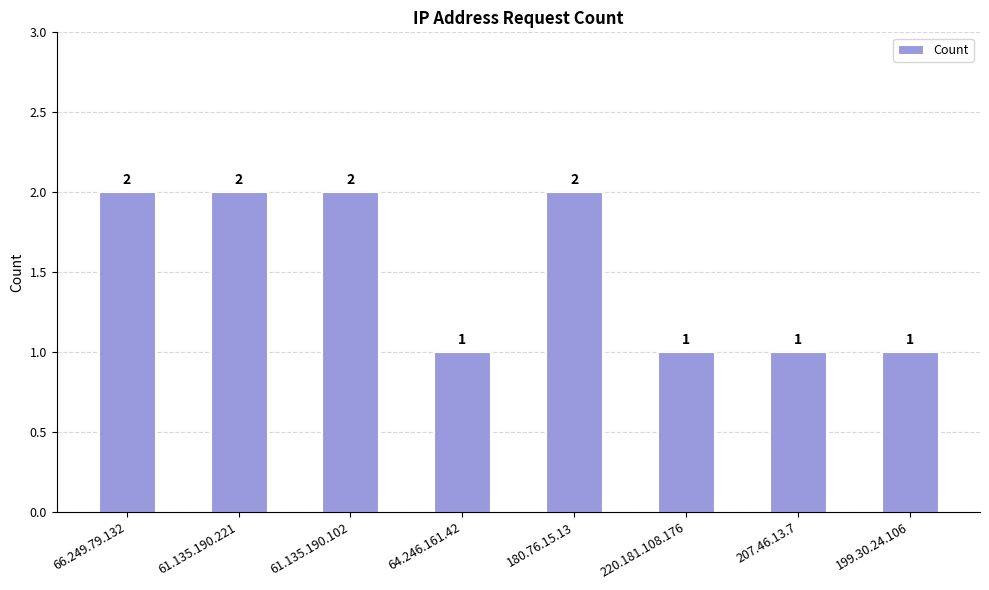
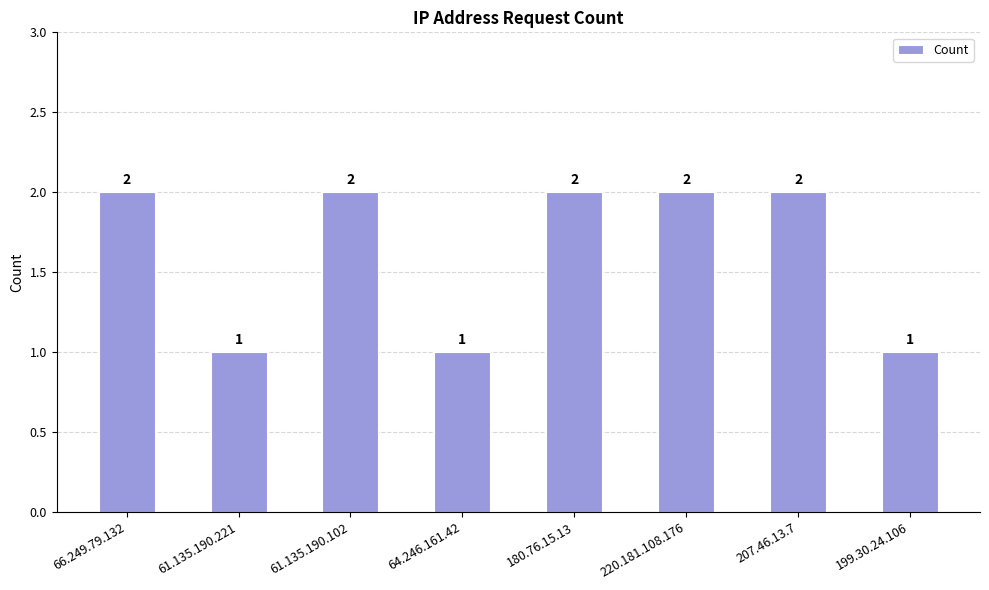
  {
    "66.249.79.132": 2,
-   "61.135.190.221": 2,
+   "61.135.190.221": 1,
    "61.135.190.102": 2,
    "64.246.161.42": 1,
    "180.76.15.13": 2,
-   "220.181.108.176": 1,
-   "207.46.13.7": 1,
+   "220.181.108.176": 2,
+   "207.46.13.7": 2,
    "199.30.24.106": 1
  }
